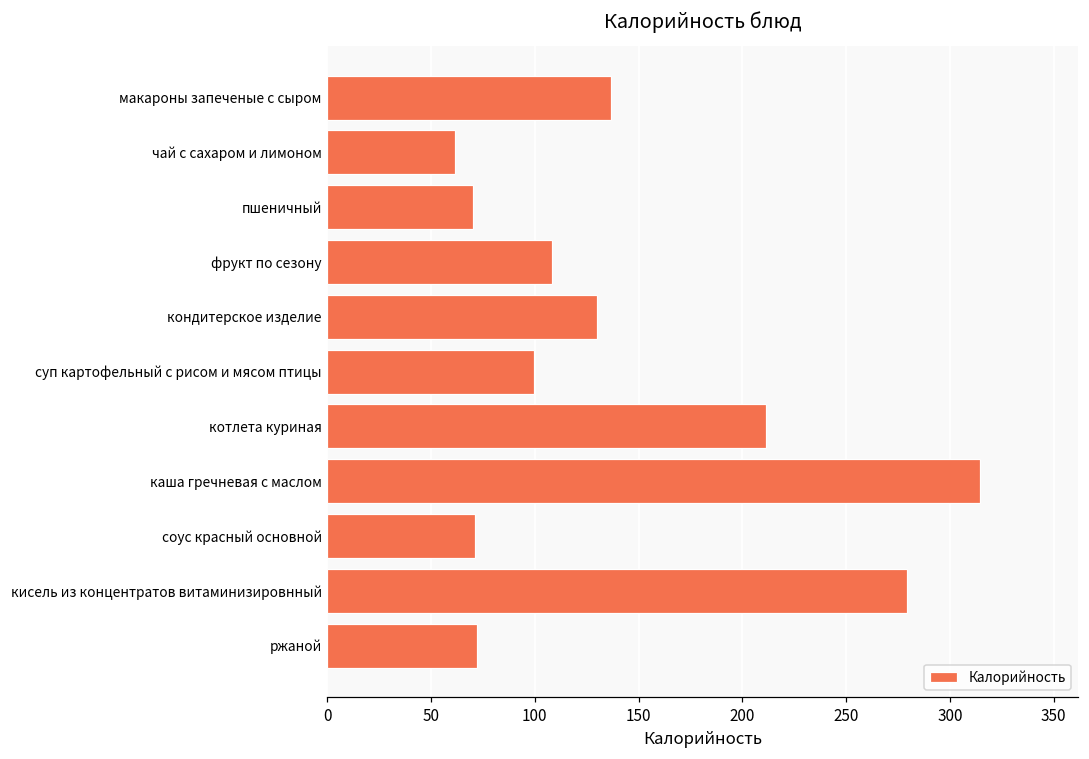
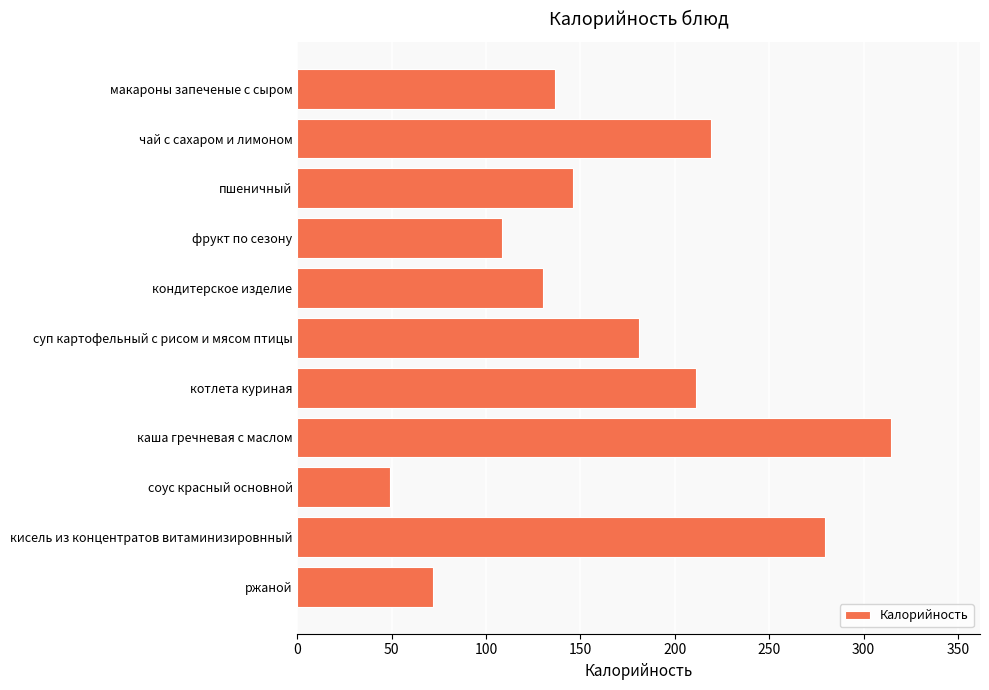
  {
    "макароны запеченые с сыром": 137,
-   "чай с сахаром и лимоном": 61,
-   "пшеничный": 70,
+   "чай с сахаром и лимоном": 219,
+   "пшеничный": 146,
    "фрукт по сезону": 108,
    "кондитерское изделие": 130,
-   "суп картофельный с рисом и мясом птицы": 99,
+   "суп картофельный с рисом и мясом птицы": 181,
    "котлета куриная": 211,
    "каша гречневая с маслом": 315,
-   "соус красный основной": 71,
+   "соус красный основной": 49,
    "кисель из концентратов витаминизировнный": 279,
    "ржаной": 72
  }
